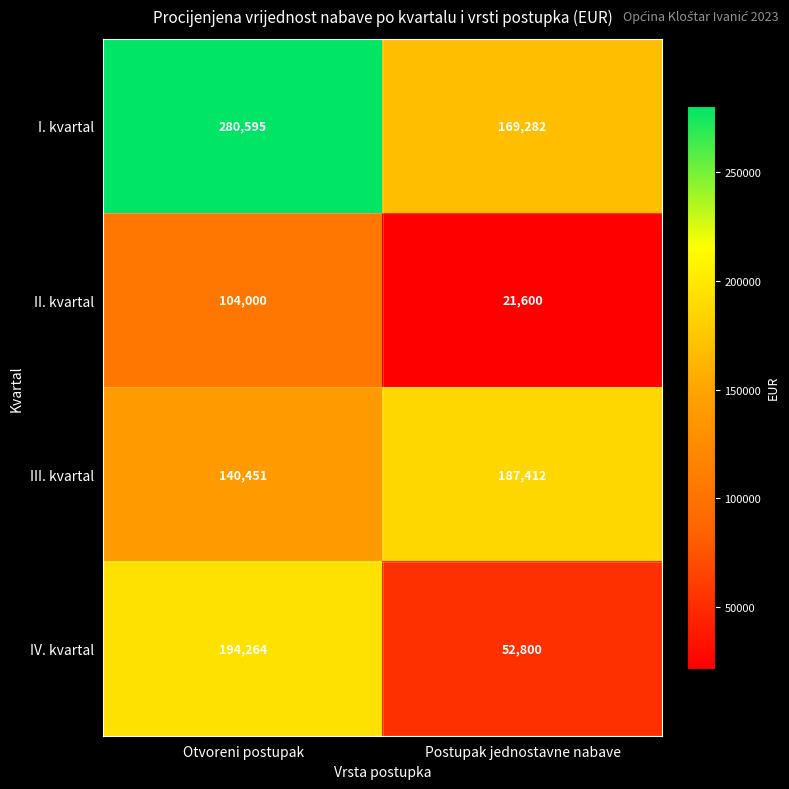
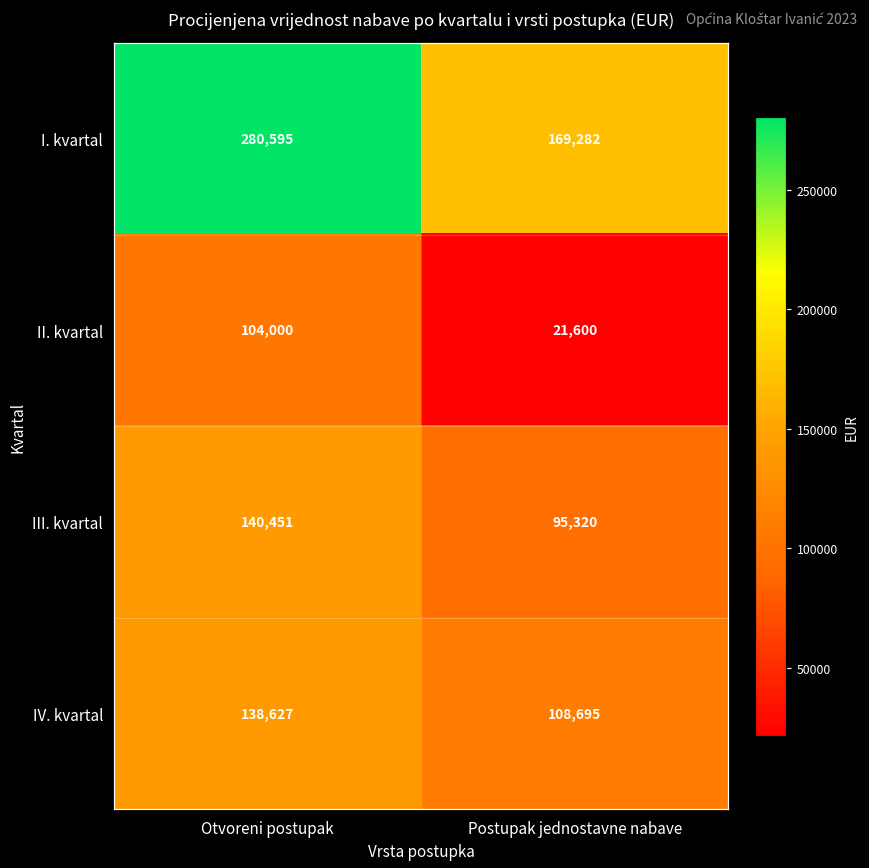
  {
    "I. kvartal": {
      "Otvoreni postupak": "280,595",
      "Postupak jednostavne nabave": "169,282"
    },
    "II. kvartal": {
      "Otvoreni postupak": "104,000",
      "Postupak jednostavne nabave": "21,600"
    },
    "III. kvartal": {
      "Otvoreni postupak": "140,451",
-     "Postupak jednostavne nabave": "187,412"
+     "Postupak jednostavne nabave": "95,320"
    },
    "IV. kvartal": {
-     "Otvoreni postupak": "194,264",
-     "Postupak jednostavne nabave": "52,800"
+     "Otvoreni postupak": "138,627",
+     "Postupak jednostavne nabave": "108,695"
    }
  }
